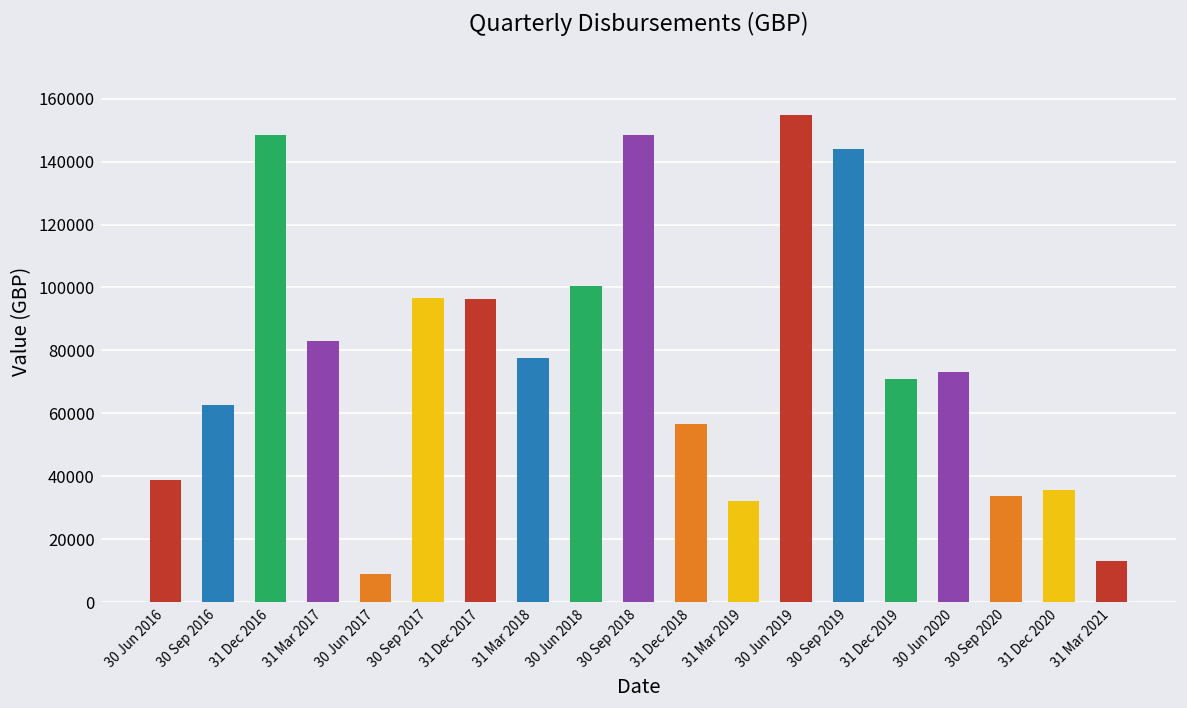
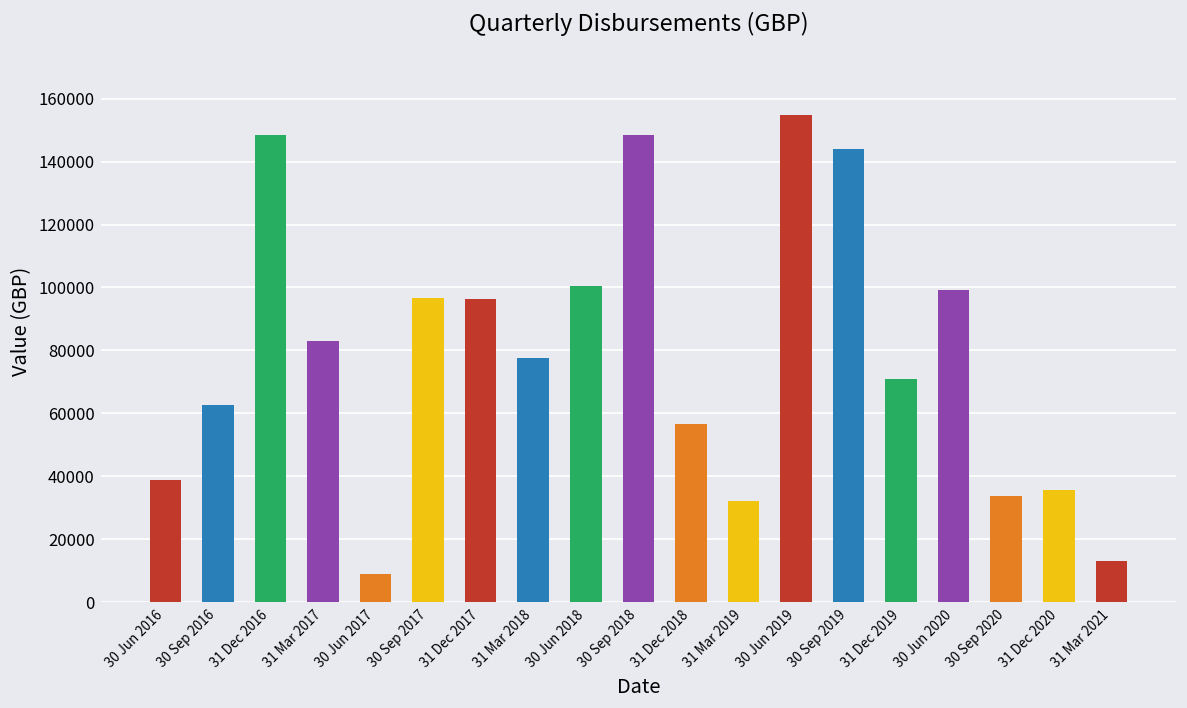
  {
    "30 Jun 2016": 39000,
    "30 Sep 2016": 63000,
    "31 Dec 2016": 148000,
    "31 Mar 2017": 83000,
    "30 Jun 2017": 9000,
    "30 Sep 2017": 97000,
    "31 Dec 2017": 96000,
    "31 Mar 2018": 78000,
    "30 Jun 2018": 100000,
    "30 Sep 2018": 148000,
    "31 Dec 2018": 57000,
    "31 Mar 2019": 32000,
    "30 Jun 2019": 155000,
    "30 Sep 2019": 144000,
    "31 Dec 2019": 71000,
-   "30 Jun 2020": 73000,
+   "30 Jun 2020": 99000,
    "30 Sep 2020": 34000,
    "31 Dec 2020": 36000,
    "31 Mar 2021": 13000
  }
